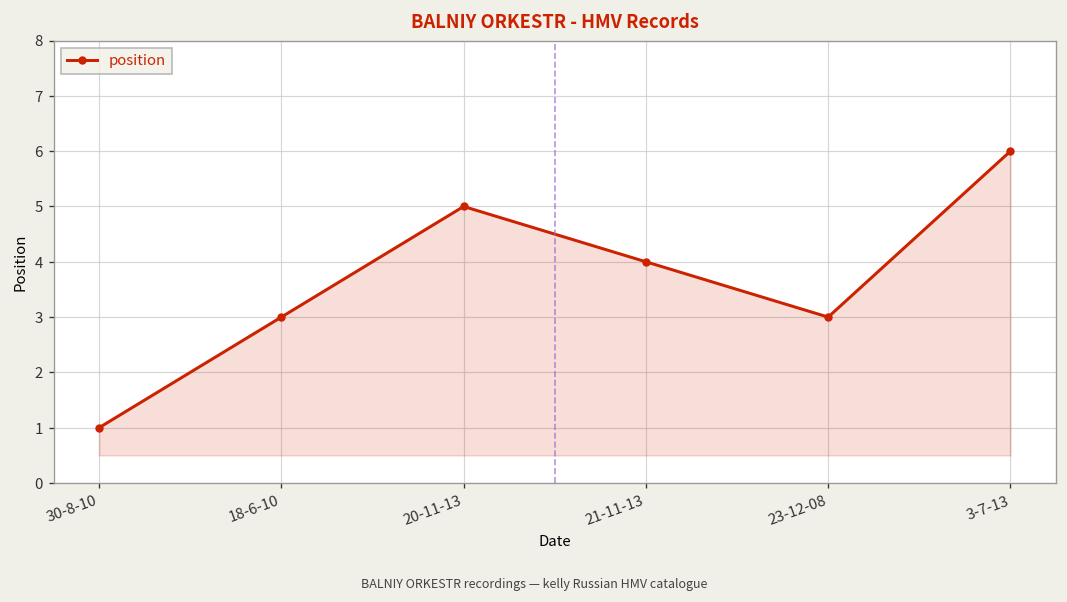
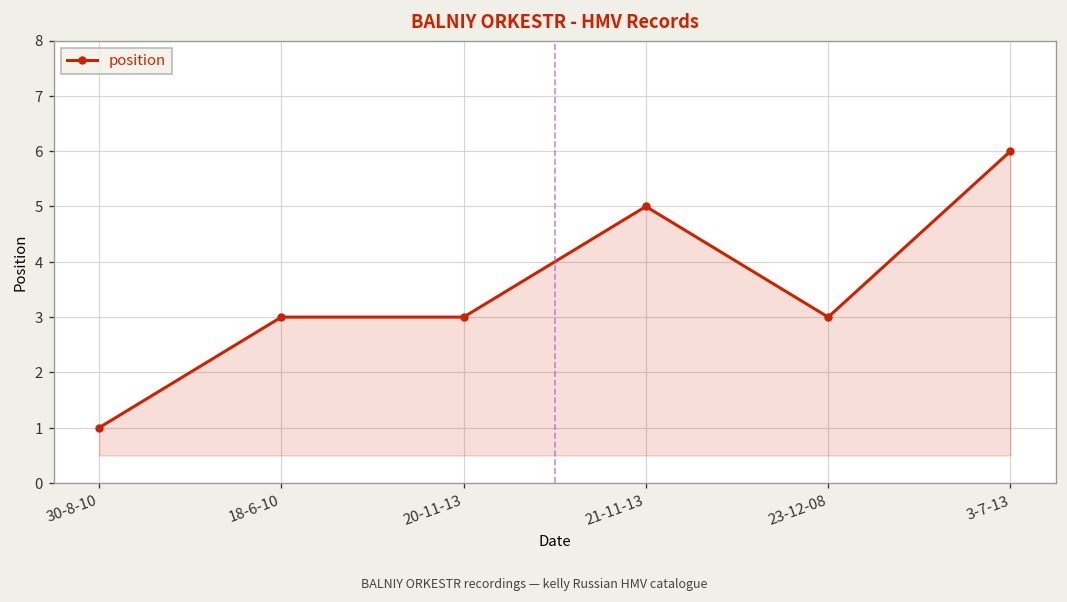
  {
    "30-8-10": 1,
    "18-6-10": 3,
-   "20-11-13": 5,
-   "21-11-13": 4,
+   "20-11-13": 3,
+   "21-11-13": 5,
    "23-12-08": 3,
    "3-7-13": 6
  }
